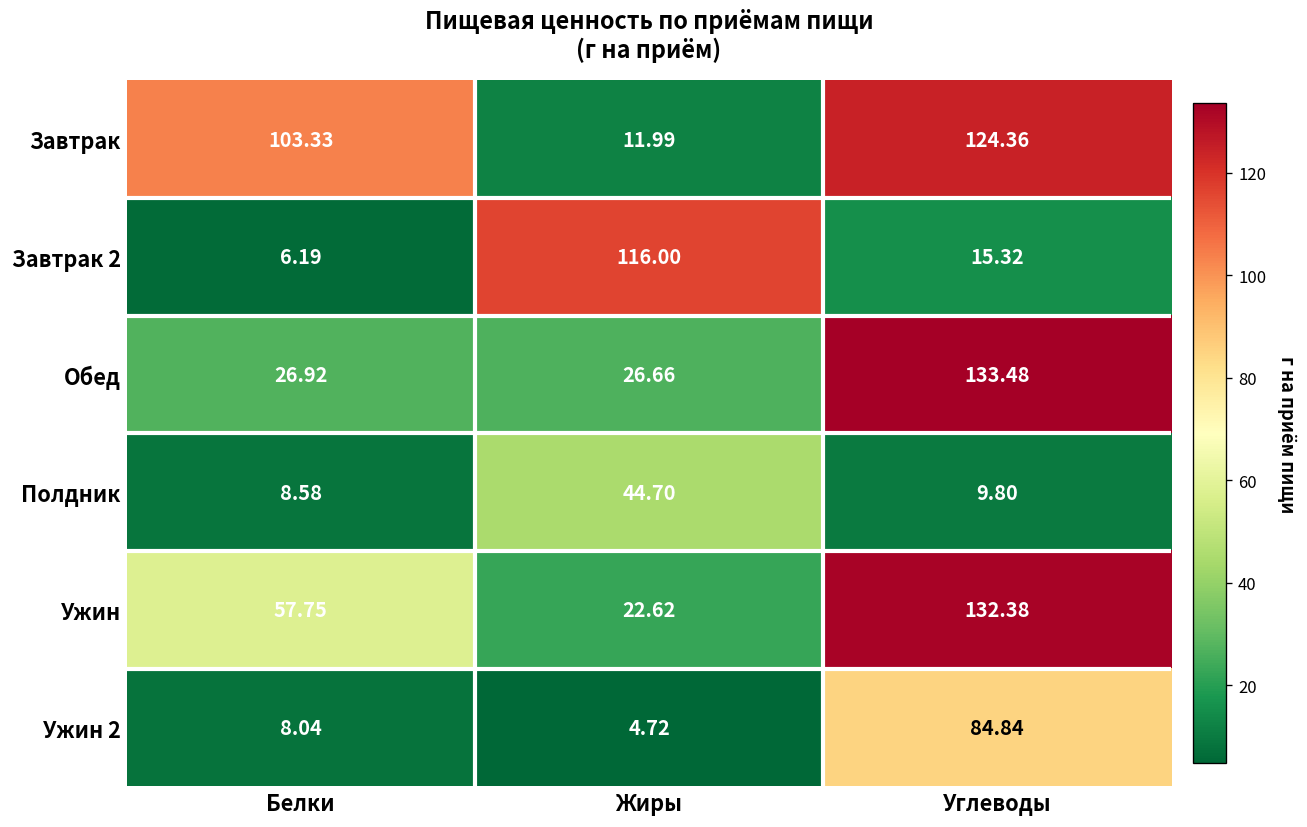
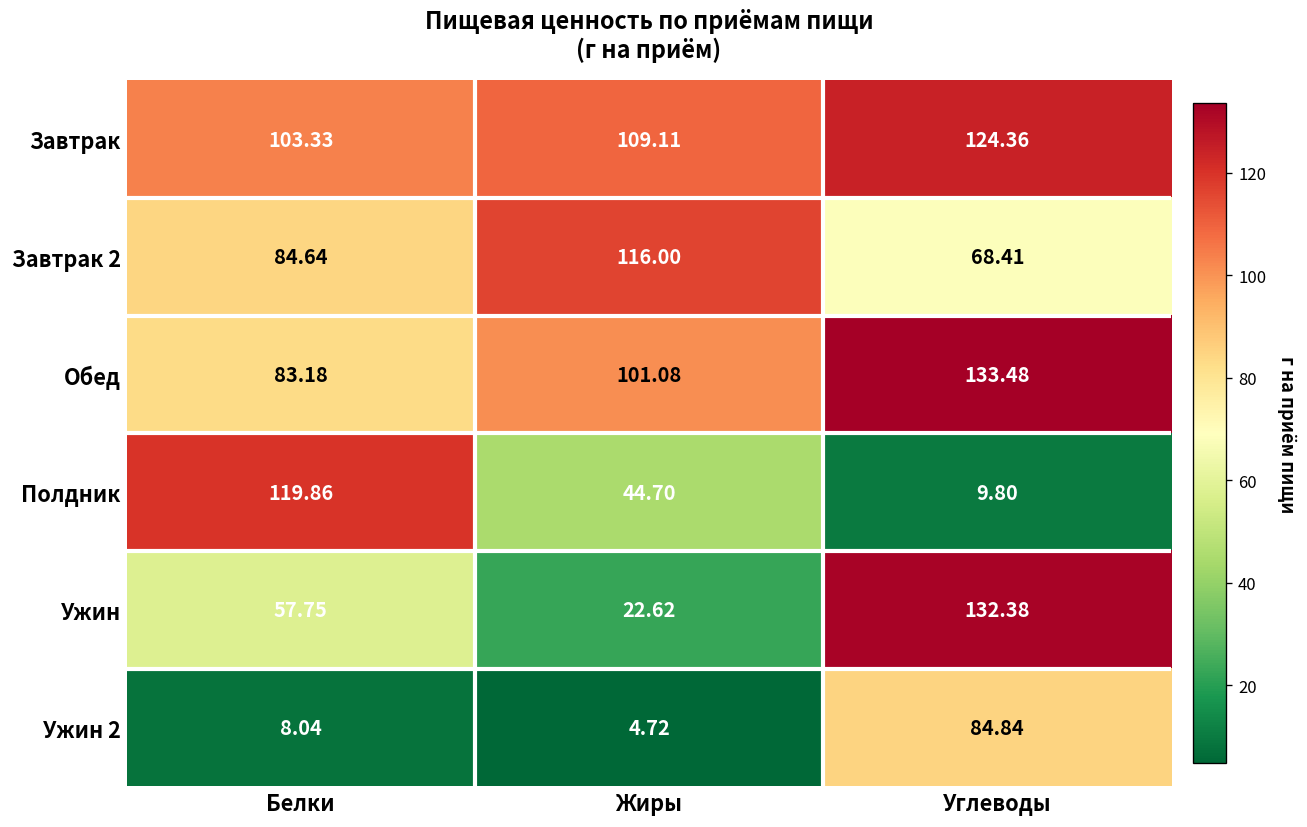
  {
    "Завтрак": {
      "Белки": 103.33,
-     "Жиры": 11.99,
+     "Жиры": 109.11,
      "Углеводы": 124.36
    },
    "Завтрак 2": {
-     "Белки": 6.19,
+     "Белки": 84.64,
      "Жиры": 116.00,
-     "Углеводы": 15.32
+     "Углеводы": 68.41
    },
    "Обед": {
-     "Белки": 26.92,
-     "Жиры": 26.66,
+     "Белки": 83.18,
+     "Жиры": 101.08,
      "Углеводы": 133.48
    },
    "Полдник": {
-     "Белки": 8.58,
+     "Белки": 119.86,
      "Жиры": 44.70,
      "Углеводы": 9.80
    },
    "Ужин": {
      "Белки": 57.75,
      "Жиры": 22.62,
      "Углеводы": 132.38
    },
    "Ужин 2": {
      "Белки": 8.04,
      "Жиры": 4.72,
      "Углеводы": 84.84
    }
  }
